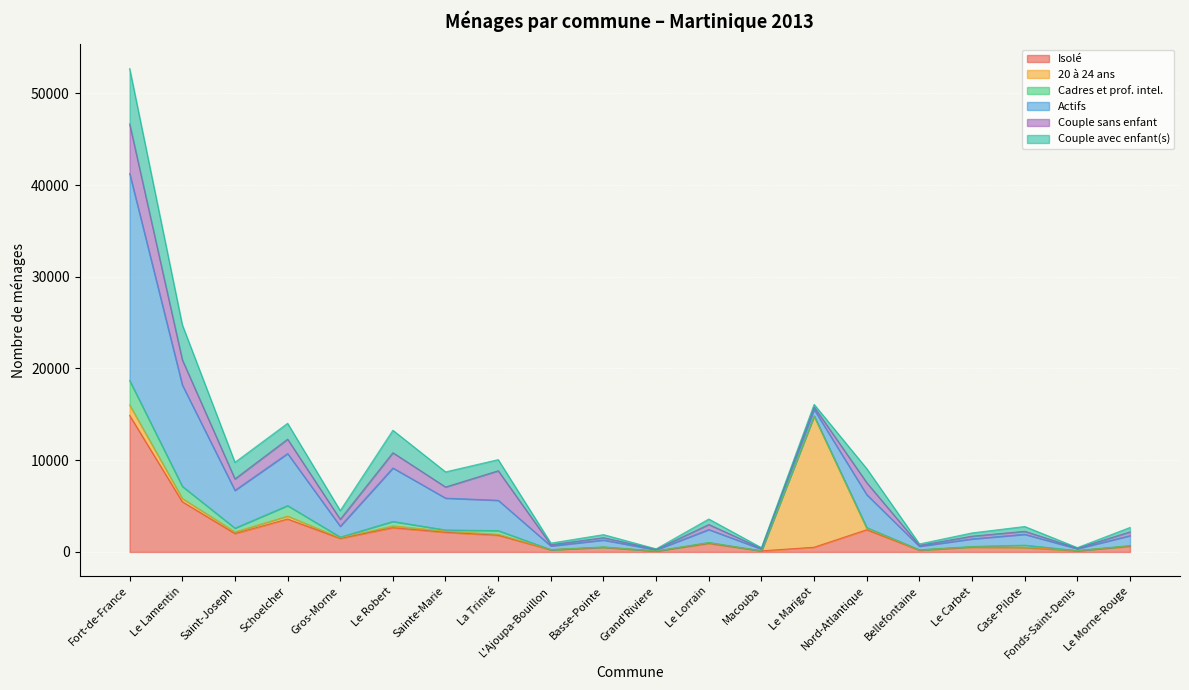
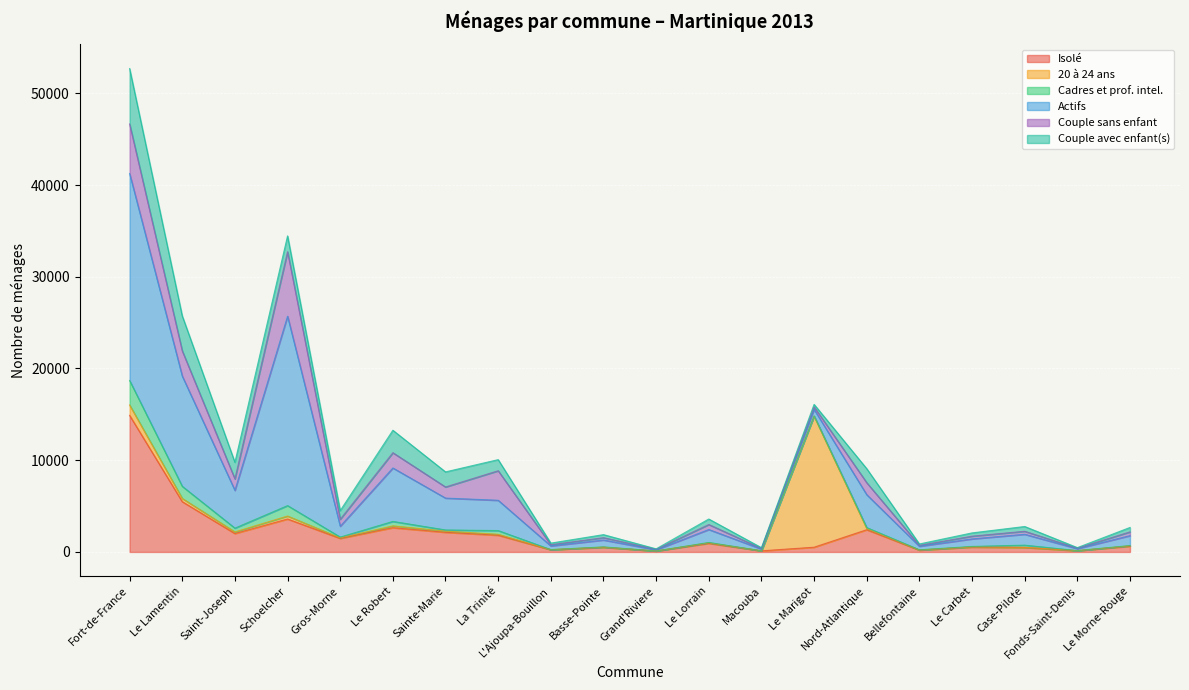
  {
    "Isolé": {
      "Fort-de-France": 15000,
      "Le Lamentin": 5000,
      "Schoelcher": 4000,
      "Le Marigot": 1000
    },
    "20 à 24 ans": {
      "Fort-de-France": 1000,
      "Le Lamentin": 0,
      "Schoelcher": 0
    },
    "Actifs": {
      "Fort-de-France": 23000,
-     "Le Lamentin": 11000,
+     "Le Lamentin": 12000,
      "Saint-Joseph": 4000,
-     "Schoelcher": 6000,
+     "Schoelcher": 21000,
      "Gros-Morne": 1000,
      "Le Robert": 6000,
      "Sainte-Marie": 3000,
      "La Trinité": 3000,
      "Le Lorrain": 1000,
      "Nord-Atlantique": 4000,
      "Le Carbet": 1000,
      "Case-Pilote": 1000,
      "Le Morne-Rouge": 1000
    },
    "Couple sans enfant": {
      "Fort-de-France": 5000,
      "Le Lamentin": 3000,
      "Saint-Joseph": 1000,
-     "Schoelcher": 2000,
+     "Schoelcher": 7000,
      "Gros-Morne": 1000,
      "Le Robert": 2000,
      "Sainte-Marie": 1000,
      "La Trinité": 3000,
      "Le Lorrain": 1000,
      "Nord-Atlantique": 1000,
      "Le Carbet": 0,
      "Case-Pilote": 0,
      "Le Morne-Rouge": 0
    }
  }
